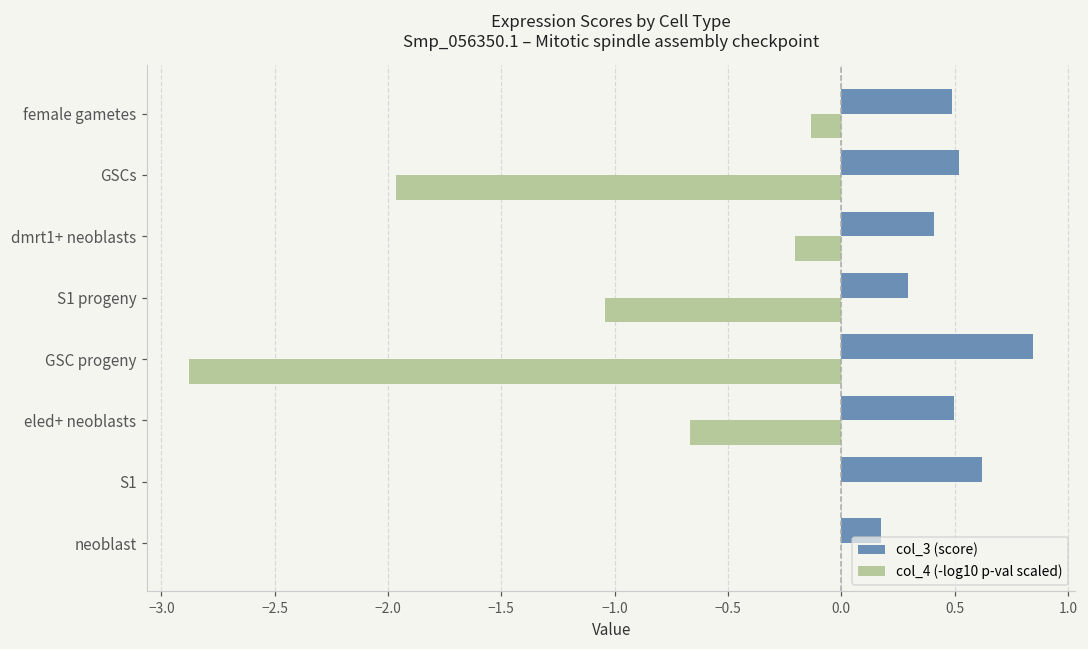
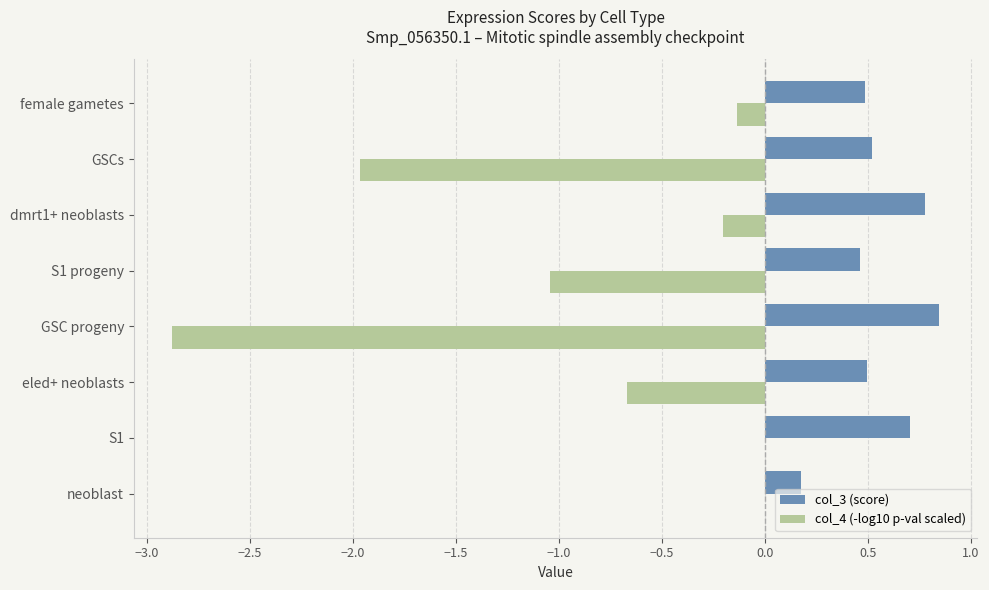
  {
    "col_3 (score)": {
      "female gametes": 0.49,
      "GSCs": 0.52,
-     "dmrt1+ neoblasts": 0.41,
-     "S1 progeny": 0.29,
+     "dmrt1+ neoblasts": 0.78,
+     "S1 progeny": 0.46,
      "GSC progeny": 0.85,
      "eled+ neoblasts": 0.50,
-     "S1": 0.62,
+     "S1": 0.70,
      "neoblast": 0.17
    },
    "col_4 (-log10 p-val scaled)": {
      "female gametes": -0.13,
      "GSCs": -1.96,
      "dmrt1+ neoblasts": -0.20,
      "S1 progeny": -1.04,
      "GSC progeny": -2.88,
      "eled+ neoblasts": -0.67,
      "S1": 0.00,
      "neoblast": 0.00
    }
  }
